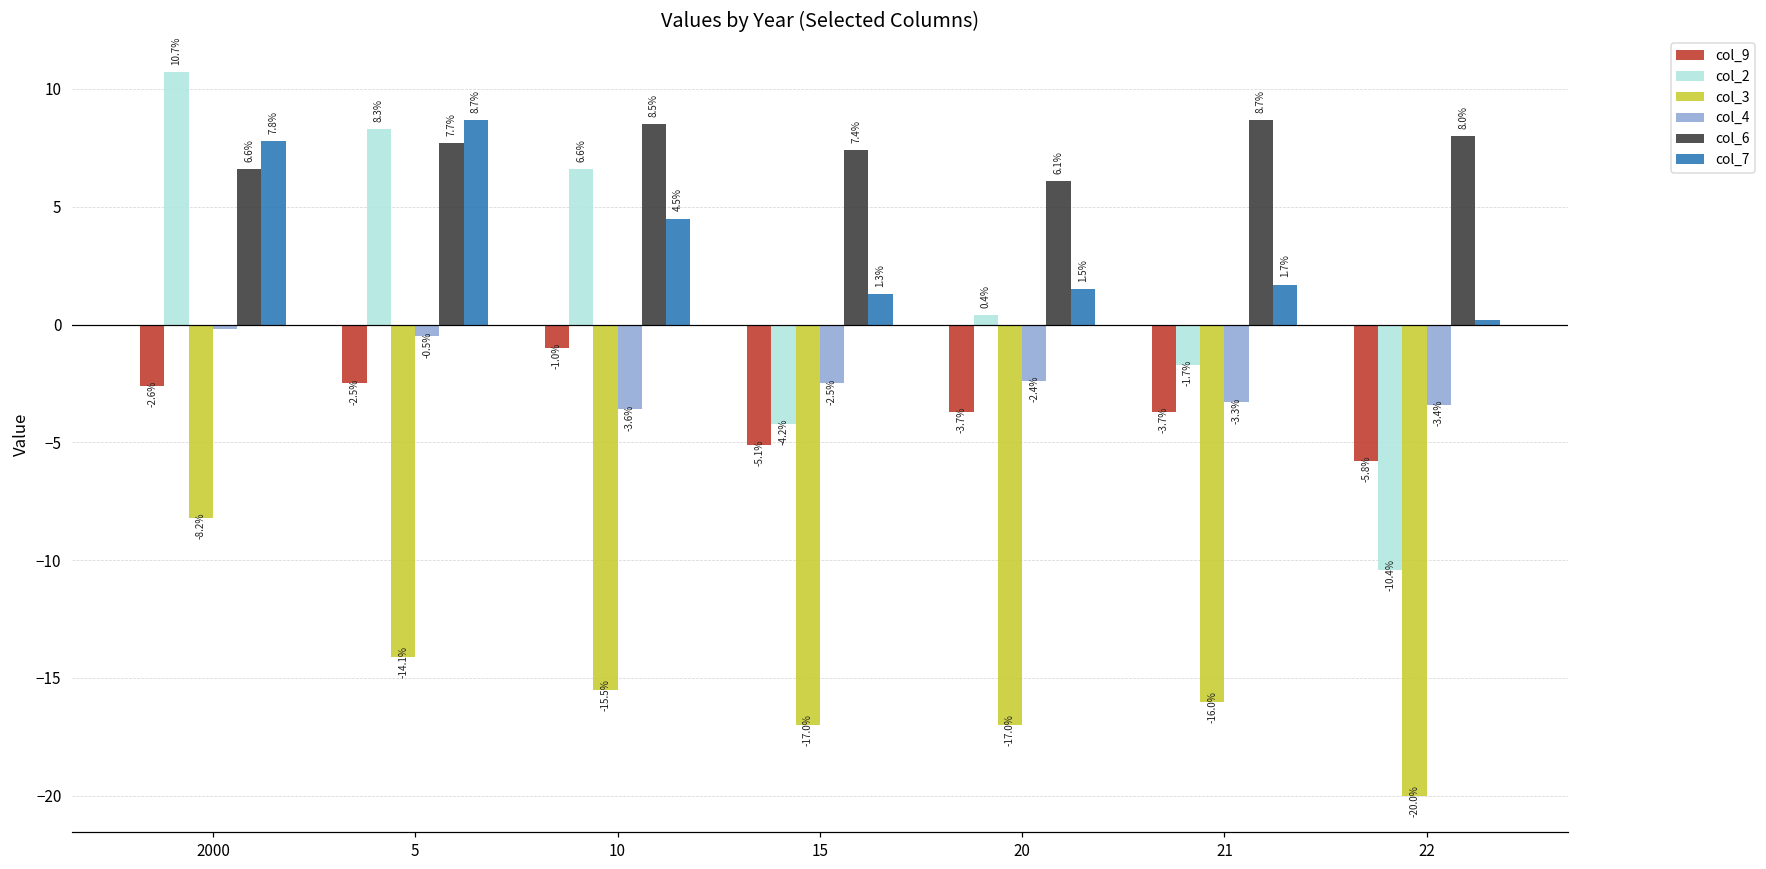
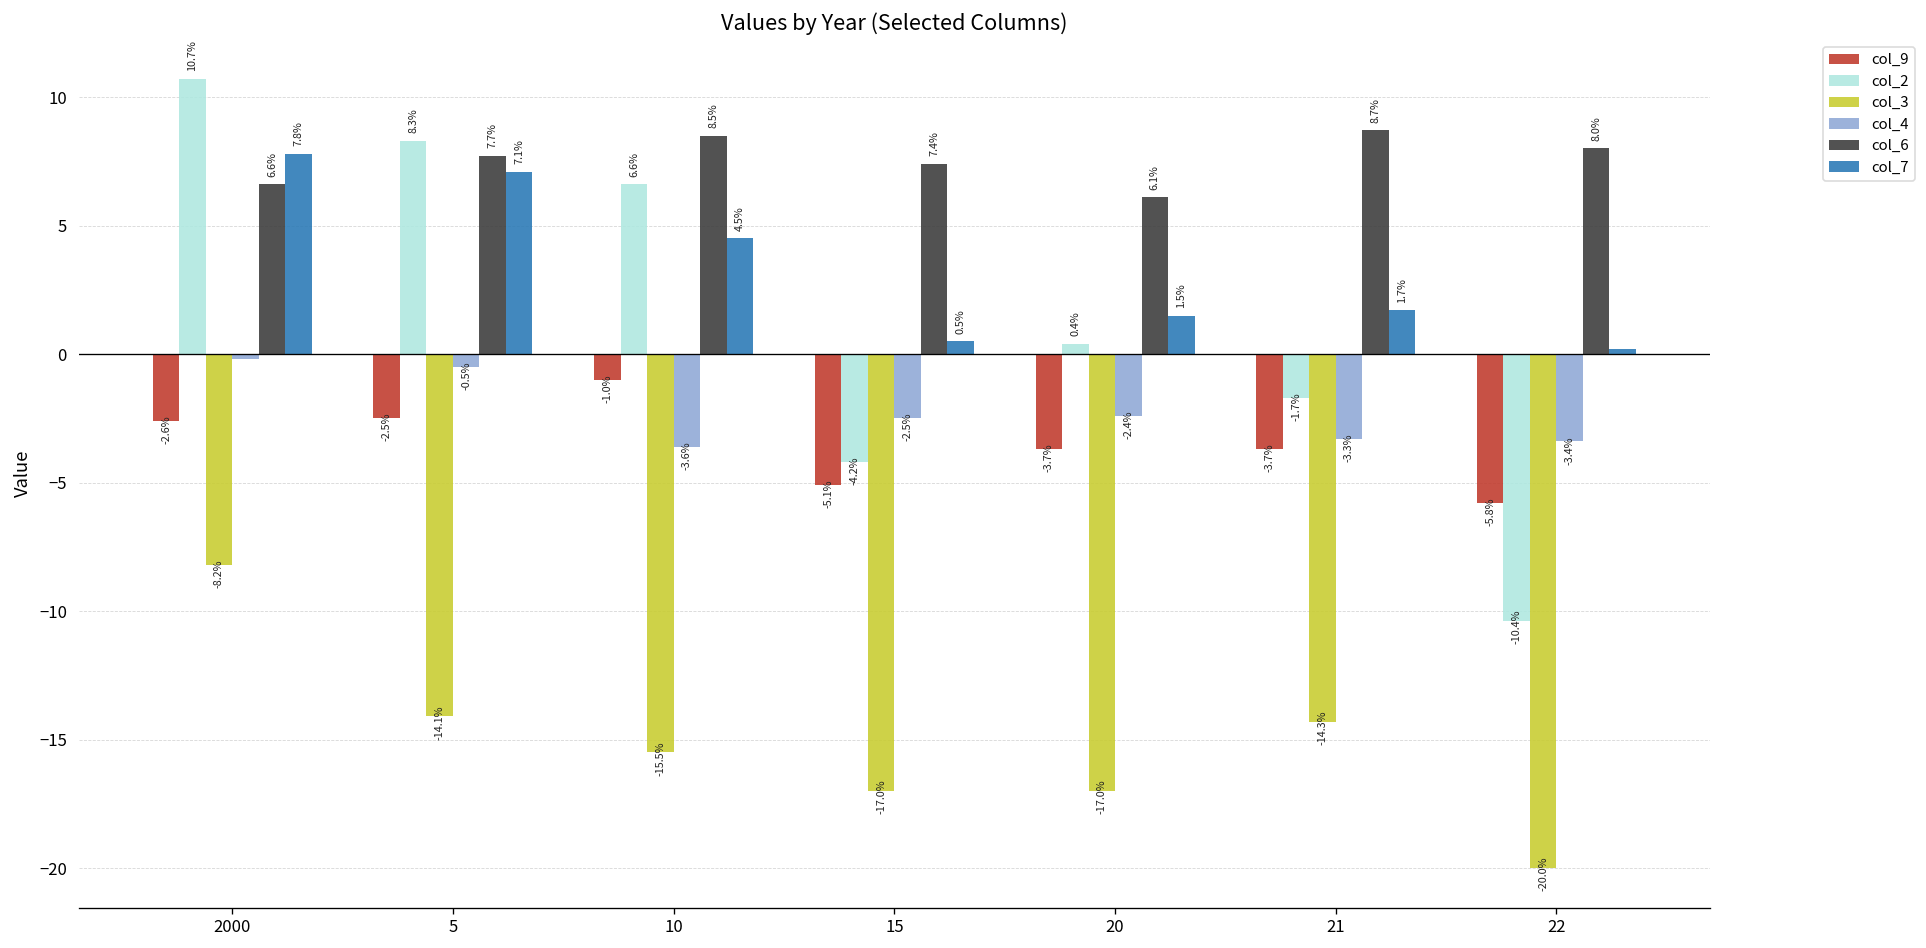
  {
    "col_9": {
      "2000": "-2.6%",
      "5": "-2.5%",
      "10": "-1.0%",
      "15": "-5.1%",
      "20": "-3.7%",
      "21": "-3.7%",
      "22": "-5.8%"
    },
    "col_2": {
      "2000": "10.7%",
      "5": "8.3%",
      "10": "6.6%",
      "15": "-4.2%",
      "20": "0.4%",
      "21": "-1.7%",
      "22": "-10.4%"
    },
    "col_3": {
      "2000": "-8.2%",
      "5": "-14.1%",
      "10": "-15.5%",
      "15": "-17.0%",
      "20": "-17.0%",
-     "21": "-16.0%",
+     "21": "-14.3%",
      "22": "-20.0%"
    },
    "col_4": {
      "5": "-0.5%",
      "10": "-3.6%",
      "15": "-2.5%",
      "20": "-2.4%",
      "21": "-3.3%",
      "22": "-3.4%"
    },
    "col_6": {
      "2000": "6.6%",
      "5": "7.7%",
      "10": "8.5%",
      "15": "7.4%",
      "20": "6.1%",
      "21": "8.7%",
      "22": "8.0%"
    },
    "col_7": {
      "2000": "7.8%",
-     "5": "8.7%",
+     "5": "7.1%",
      "10": "4.5%",
-     "15": "1.3%",
+     "15": "0.5%",
      "20": "1.5%",
      "21": "1.7%"
    }
  }
